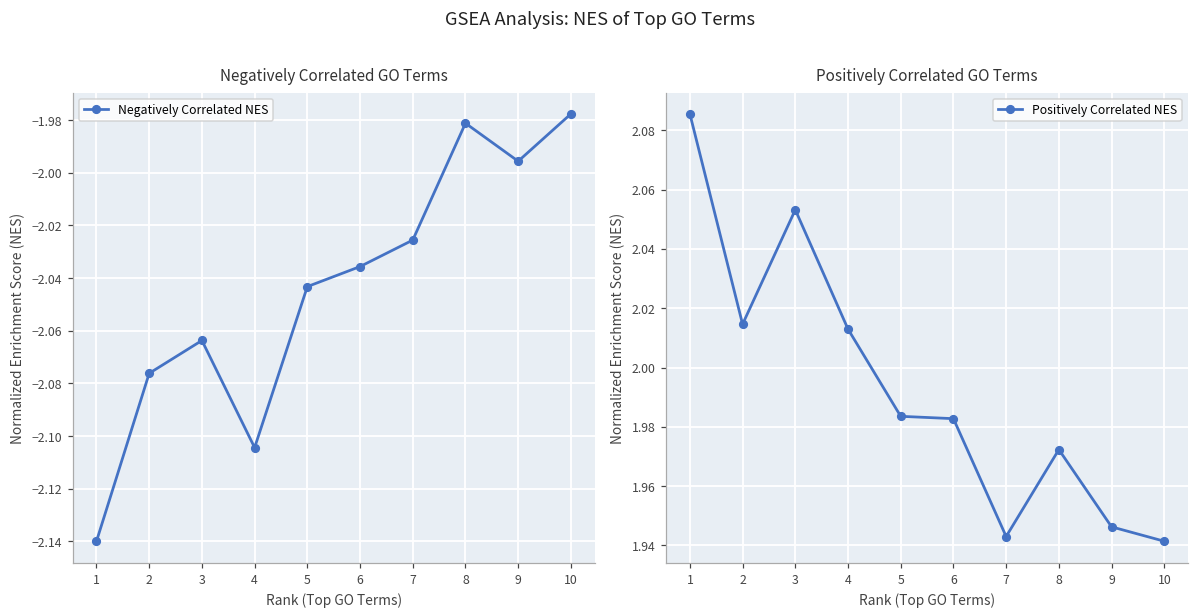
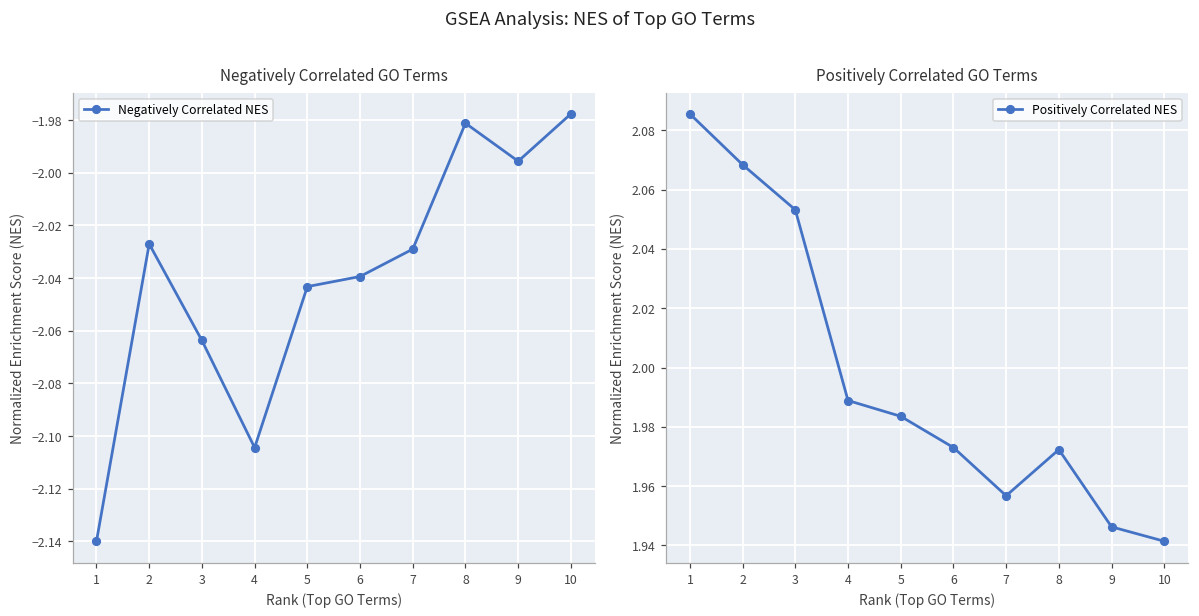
  {
    "Negatively Correlated GO Terms": {
      "1": -2.140,
-     "2": -2.076,
+     "2": -2.027,
      "3": -2.064,
      "4": -2.104,
      "5": -2.043,
-     "6": -2.036,
-     "7": -2.026,
+     "6": -2.039,
+     "7": -2.029,
      "8": -1.981,
      "9": -1.996,
      "10": -1.978
    },
    "Positively Correlated GO Terms": {
      "1": 2.086,
-     "2": 2.015,
+     "2": 2.068,
      "3": 2.053,
-     "4": 2.013,
+     "4": 1.989,
      "5": 1.984,
-     "6": 1.983,
-     "7": 1.943,
+     "6": 1.973,
+     "7": 1.957,
      "8": 1.972,
      "9": 1.946,
      "10": 1.941
    }
  }
